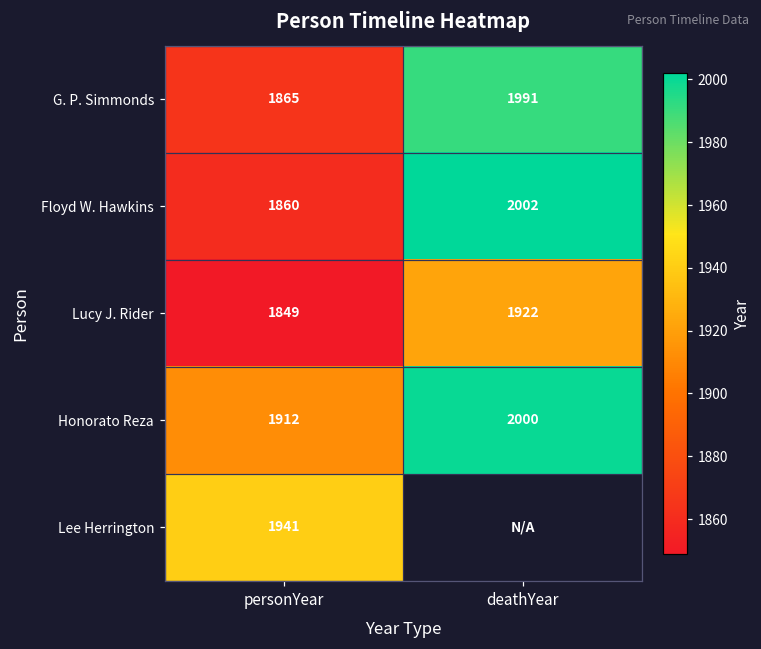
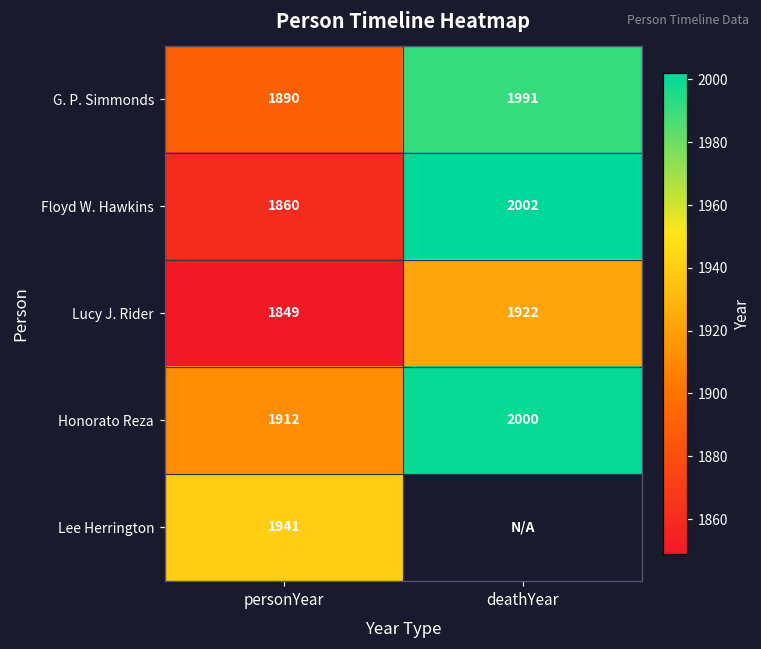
  {
    "G. P. Simmonds": {
-     "personYear": 1865,
+     "personYear": 1890,
      "deathYear": 1991
    },
    "Floyd W. Hawkins": {
      "personYear": 1860,
      "deathYear": 2002
    },
    "Lucy J. Rider": {
      "personYear": 1849,
      "deathYear": 1922
    },
    "Honorato Reza": {
      "personYear": 1912,
      "deathYear": 2000
    },
    "Lee Herrington": {
      "personYear": 1941
    }
  }
